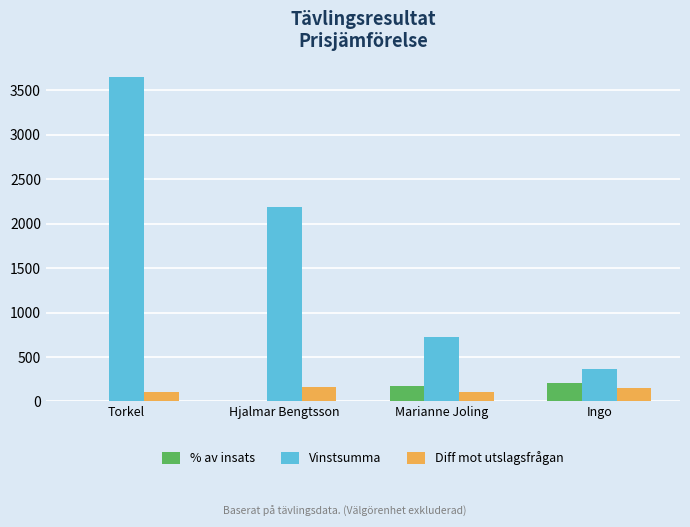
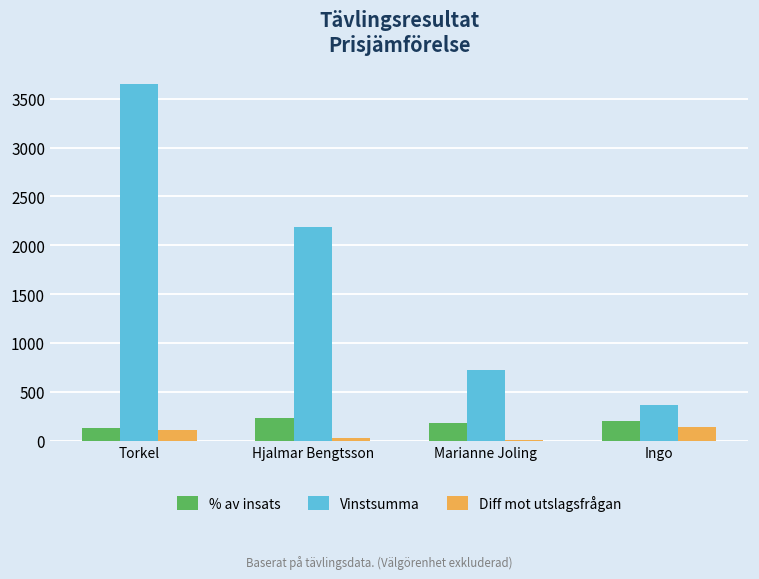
  {
    "% av insats": {
-     "Torkel": 0,
-     "Hjalmar Bengtsson": 0,
+     "Torkel": 100,
+     "Hjalmar Bengtsson": 200,
      "Marianne Joling": 200,
      "Ingo": 200
    },
    "Vinstsumma": {
      "Torkel": 3700,
      "Hjalmar Bengtsson": 2200,
      "Marianne Joling": 700,
      "Ingo": 400
    },
    "Diff mot utslagsfrågan": {
      "Torkel": 100,
-     "Hjalmar Bengtsson": 200,
-     "Marianne Joling": 100,
+     "Hjalmar Bengtsson": 0,
+     "Marianne Joling": 0,
      "Ingo": 100
    }
  }
